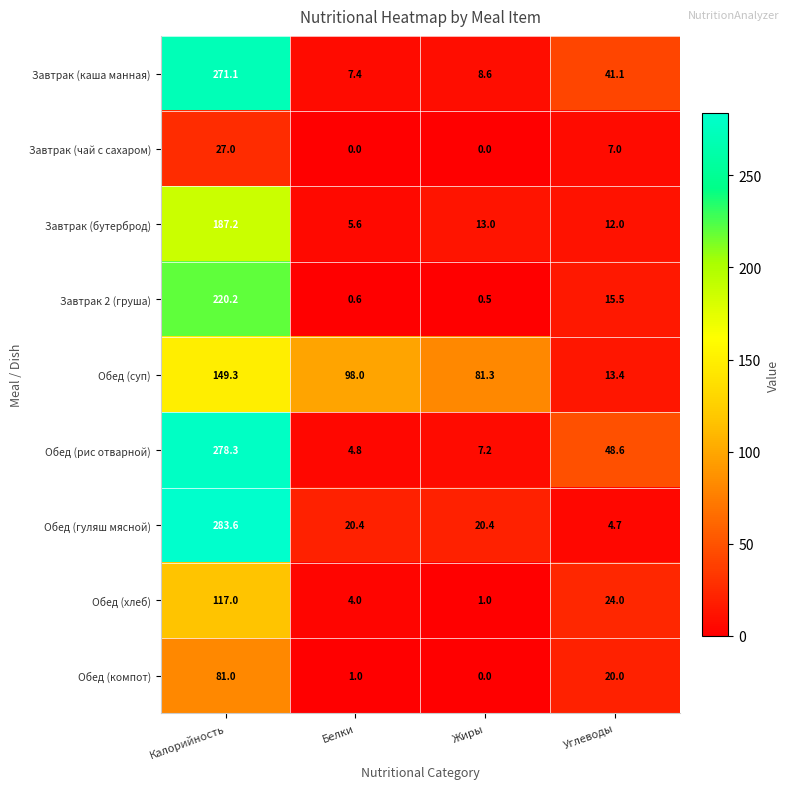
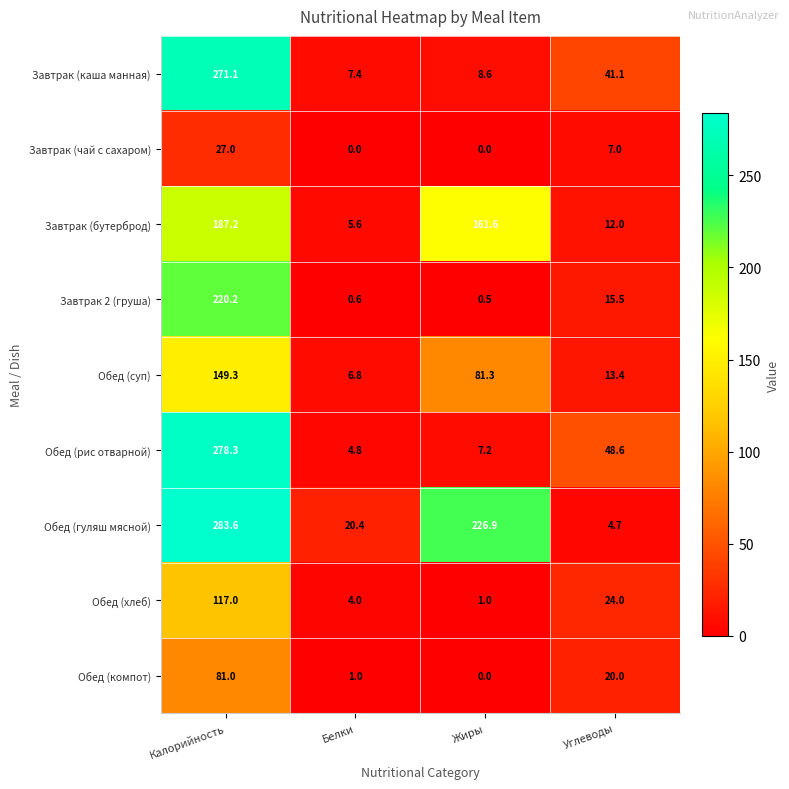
  {
    "Завтрак (каша манная)": {
      "Калорийность": 271.1,
      "Белки": 7.4,
      "Жиры": 8.6,
      "Углеводы": 41.1
    },
    "Завтрак (чай с сахаром)": {
      "Калорийность": 27.0,
      "Белки": 0.0,
      "Жиры": 0.0,
      "Углеводы": 7.0
    },
    "Завтрак (бутерброд)": {
      "Калорийность": 187.2,
      "Белки": 5.6,
-     "Жиры": 13.0,
+     "Жиры": 161.6,
      "Углеводы": 12.0
    },
    "Завтрак 2 (груша)": {
      "Калорийность": 220.2,
      "Белки": 0.6,
      "Жиры": 0.5,
      "Углеводы": 15.5
    },
    "Обед (суп)": {
      "Калорийность": 149.3,
-     "Белки": 98.0,
+     "Белки": 6.8,
      "Жиры": 81.3,
      "Углеводы": 13.4
    },
    "Обед (рис отварной)": {
      "Калорийность": 278.3,
      "Белки": 4.8,
      "Жиры": 7.2,
      "Углеводы": 48.6
    },
    "Обед (гуляш мясной)": {
      "Калорийность": 283.6,
      "Белки": 20.4,
-     "Жиры": 20.4,
+     "Жиры": 226.9,
      "Углеводы": 4.7
    },
    "Обед (хлеб)": {
      "Калорийность": 117.0,
      "Белки": 4.0,
      "Жиры": 1.0,
      "Углеводы": 24.0
    },
    "Обед (компот)": {
      "Калорийность": 81.0,
      "Белки": 1.0,
      "Жиры": 0.0,
      "Углеводы": 20.0
    }
  }
